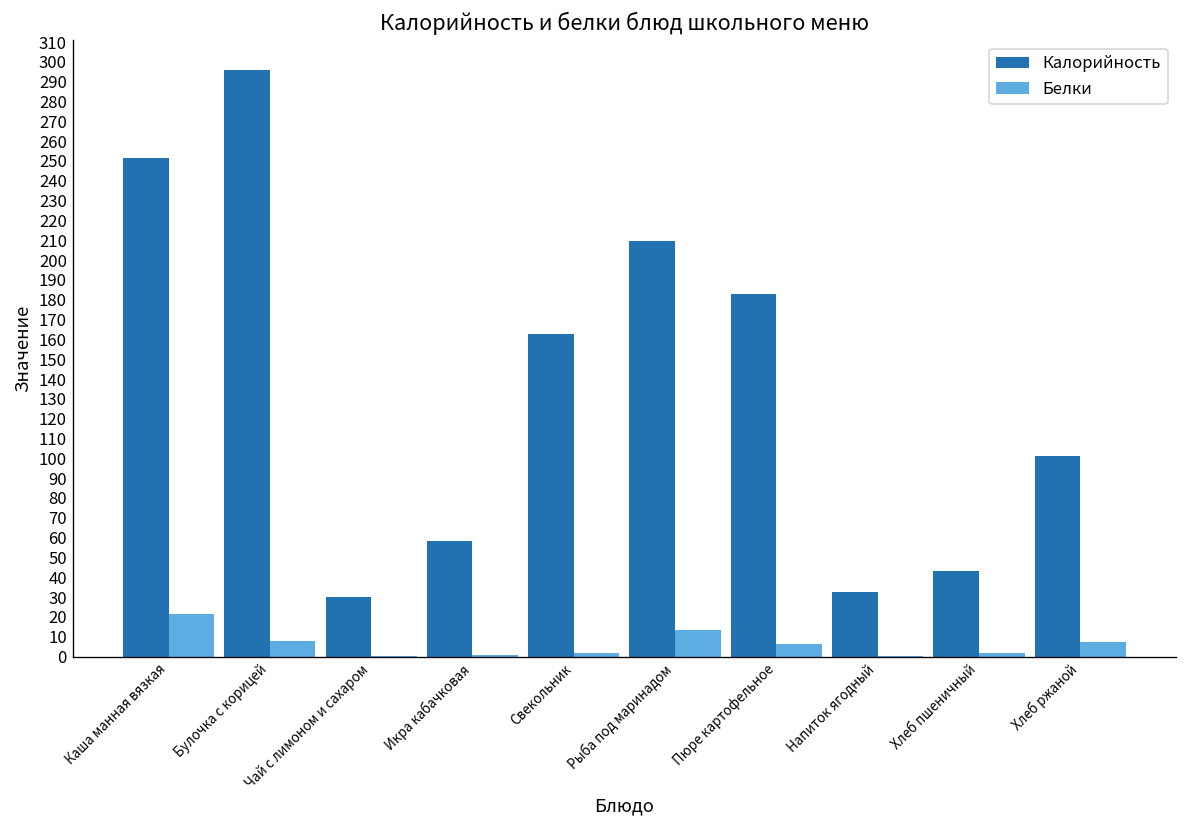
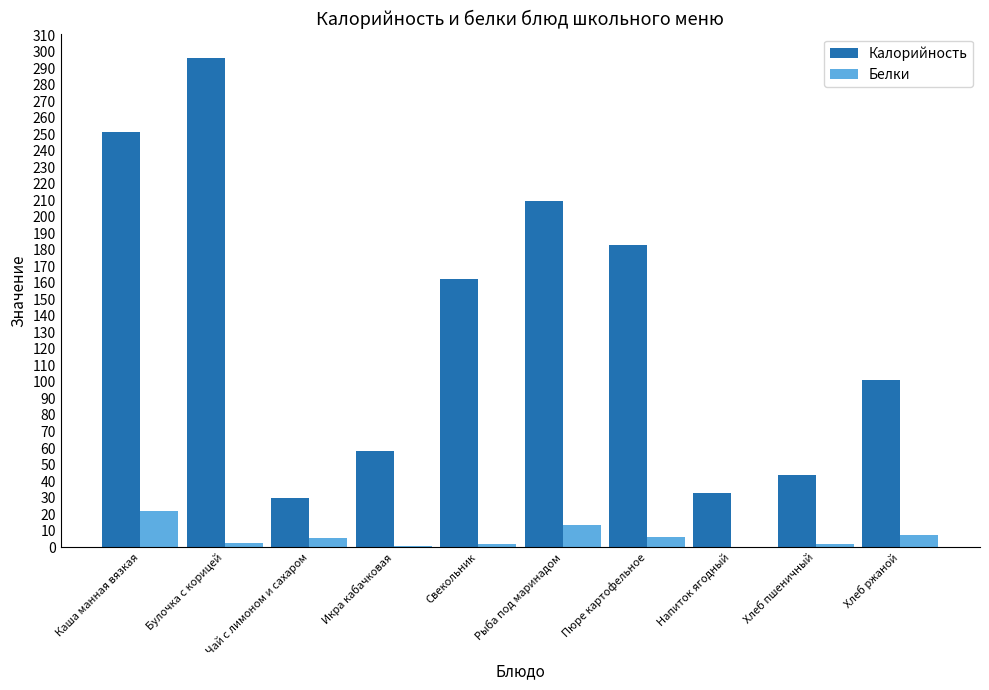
  {
    "Калорийность": {
      "Каша манная вязкая": 251,
      "Булочка с корицей": 296,
      "Чай с лимоном и сахаром": 30,
      "Икра кабачковая": 58,
      "Свекольник": 163,
      "Рыба под маринадом": 210,
      "Пюре картофельное": 183,
      "Напиток ягодный": 33,
      "Хлеб пшеничный": 43,
      "Хлеб ржаной": 101
    },
    "Белки": {
      "Каша манная вязкая": 22,
-     "Булочка с корицей": 8,
-     "Чай с лимоном и сахаром": 0,
+     "Булочка с корицей": 3,
+     "Чай с лимоном и сахаром": 5,
      "Свекольник": 2,
      "Рыба под маринадом": 14,
      "Пюре картофельное": 6,
      "Хлеб пшеничный": 2,
      "Хлеб ржаной": 7
    }
  }
